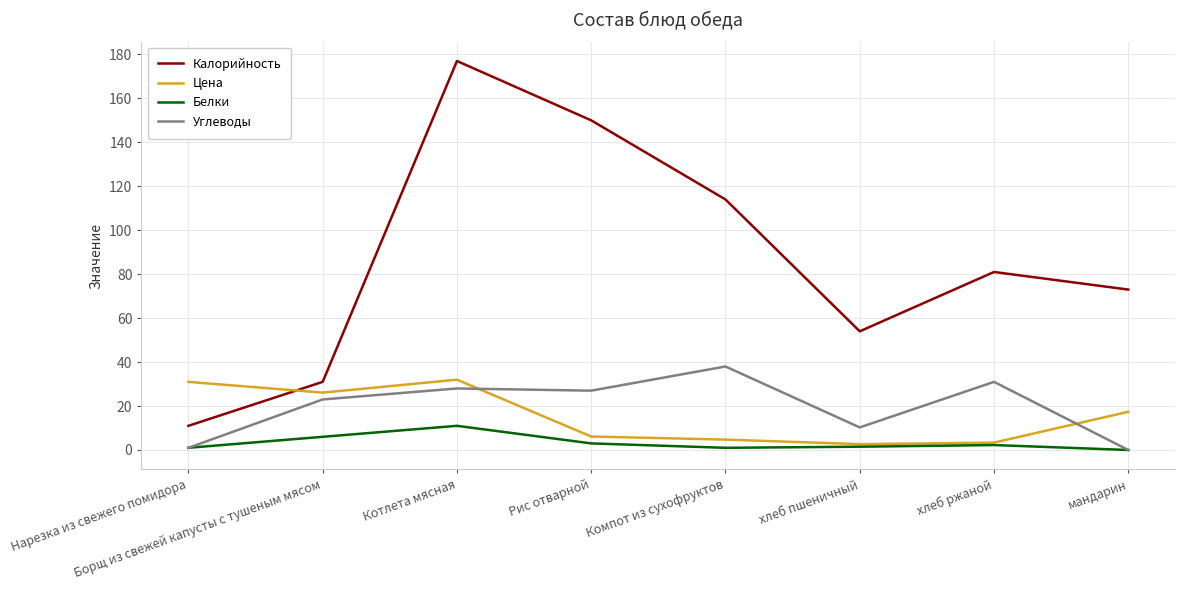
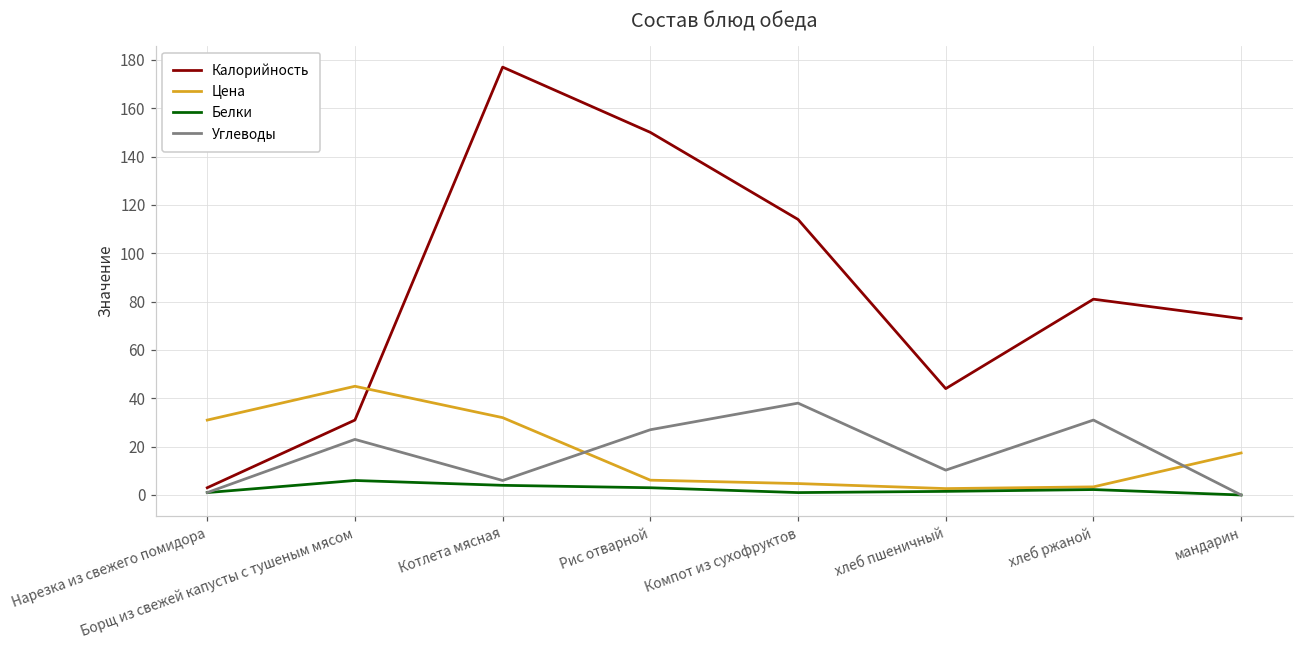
  {
    "Калорийность": {
-     "Нарезка из свежего помидора": 11,
+     "Нарезка из свежего помидора": 3,
      "Борщ из свежей капусты с тушеным мясом": 31,
      "Котлета мясная": 177,
      "Рис отварной": 150,
      "Компот из сухофруктов": 114,
-     "хлеб пшеничный": 54,
+     "хлеб пшеничный": 44,
      "хлеб ржаной": 81,
      "мандарин": 73
    },
    "Цена": {
      "Нарезка из свежего помидора": 31,
-     "Борщ из свежей капусты с тушеным мясом": 26,
+     "Борщ из свежей капусты с тушеным мясом": 45,
      "Котлета мясная": 32,
      "Рис отварной": 6,
      "Компот из сухофруктов": 5,
      "мандарин": 17
    },
    "Белки": {
      "Борщ из свежей капусты с тушеным мясом": 6,
-     "Котлета мясная": 11,
+     "Котлета мясная": 4,
      "Рис отварной": 3,
      "Компот из сухофруктов": 1
    },
    "Углеводы": {
      "Борщ из свежей капусты с тушеным мясом": 23,
-     "Котлета мясная": 28,
+     "Котлета мясная": 6,
      "Рис отварной": 27,
      "Компот из сухофруктов": 38,
      "хлеб пшеничный": 10,
      "хлеб ржаной": 31
    }
  }
